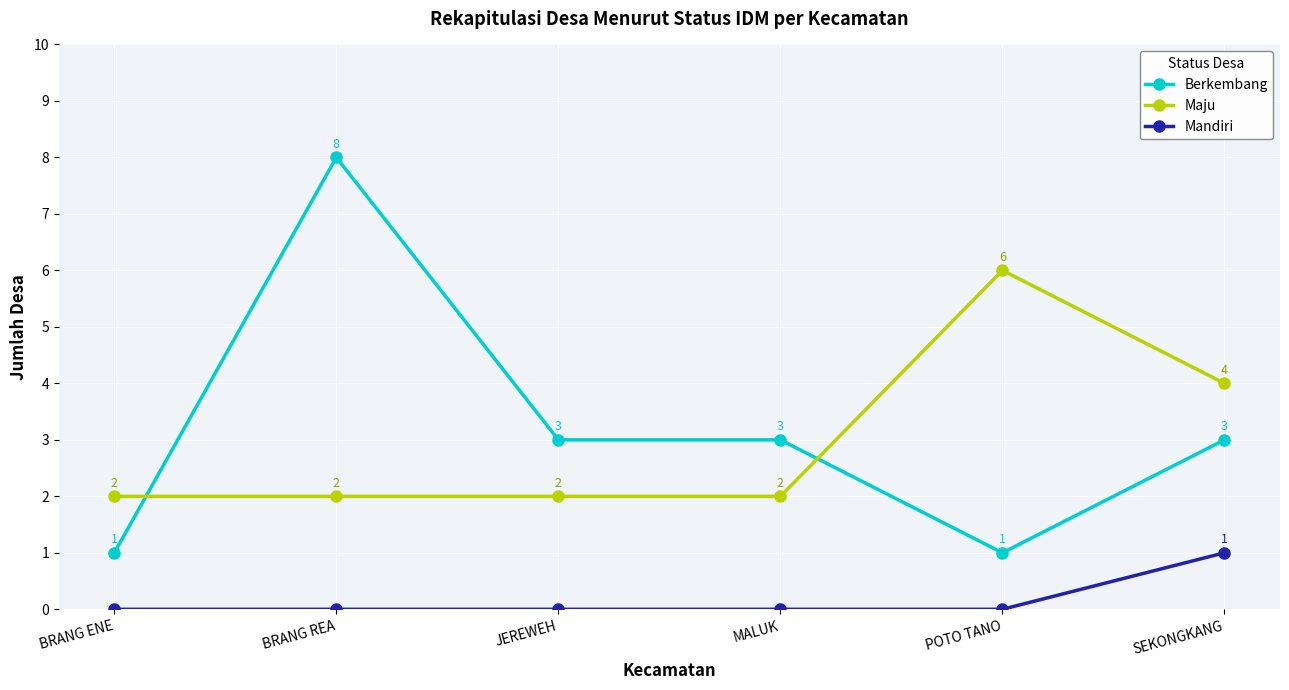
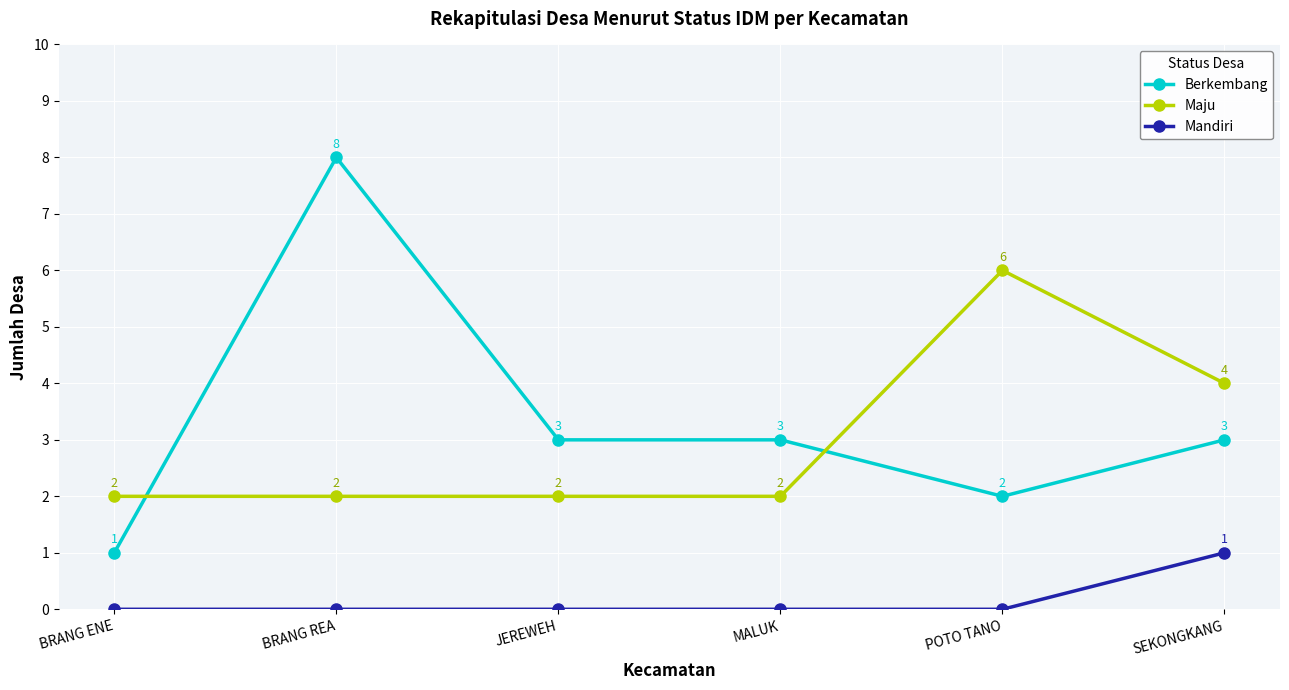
  {
    "Berkembang": {
      "BRANG ENE": 1,
      "BRANG REA": 8,
      "JEREWEH": 3,
      "MALUK": 3,
-     "POTO TANO": 1,
+     "POTO TANO": 2,
      "SEKONGKANG": 3
    },
    "Maju": {
      "BRANG ENE": 2,
      "BRANG REA": 2,
      "JEREWEH": 2,
      "MALUK": 2,
      "POTO TANO": 6,
      "SEKONGKANG": 4
    },
    "Mandiri": {
      "SEKONGKANG": 1
    }
  }
